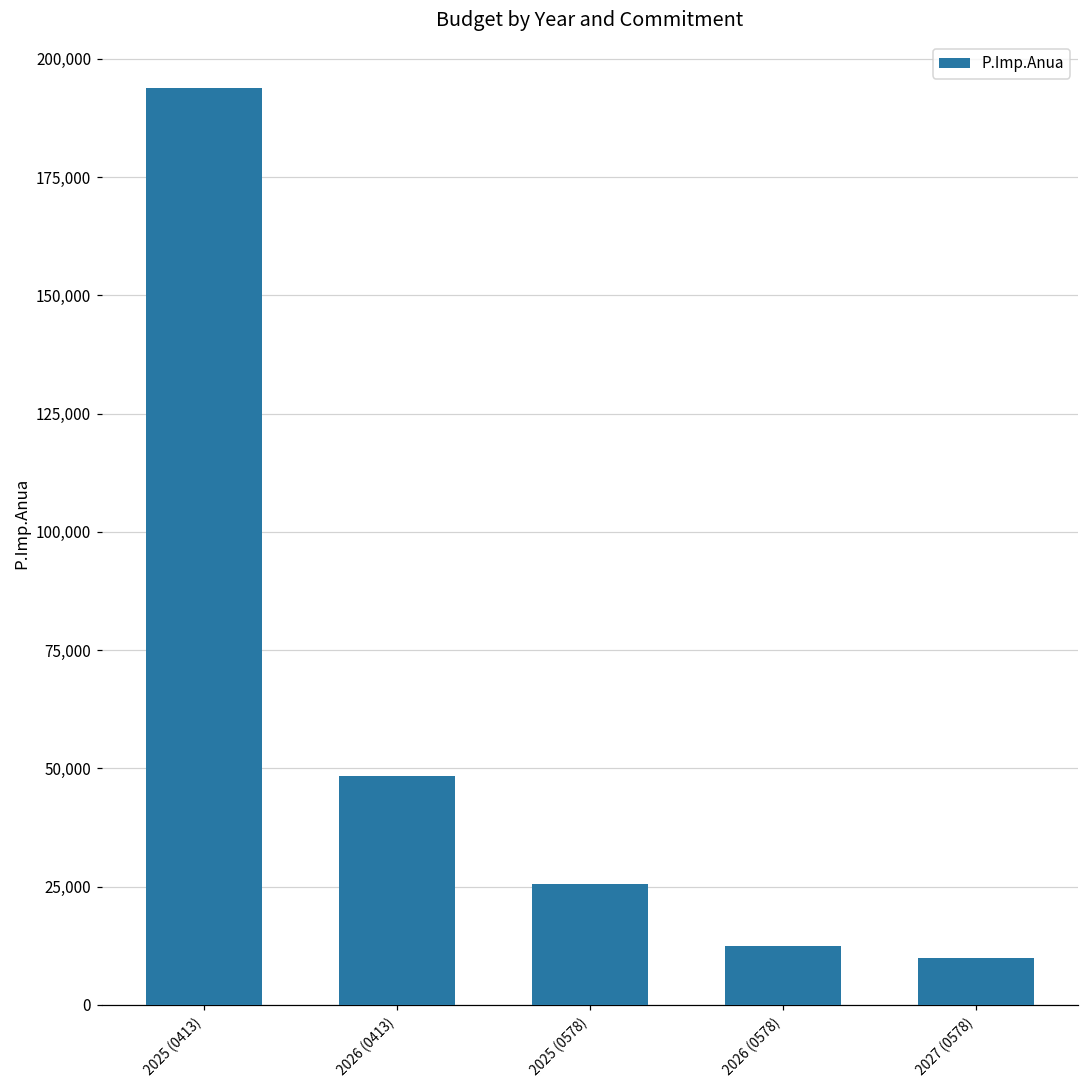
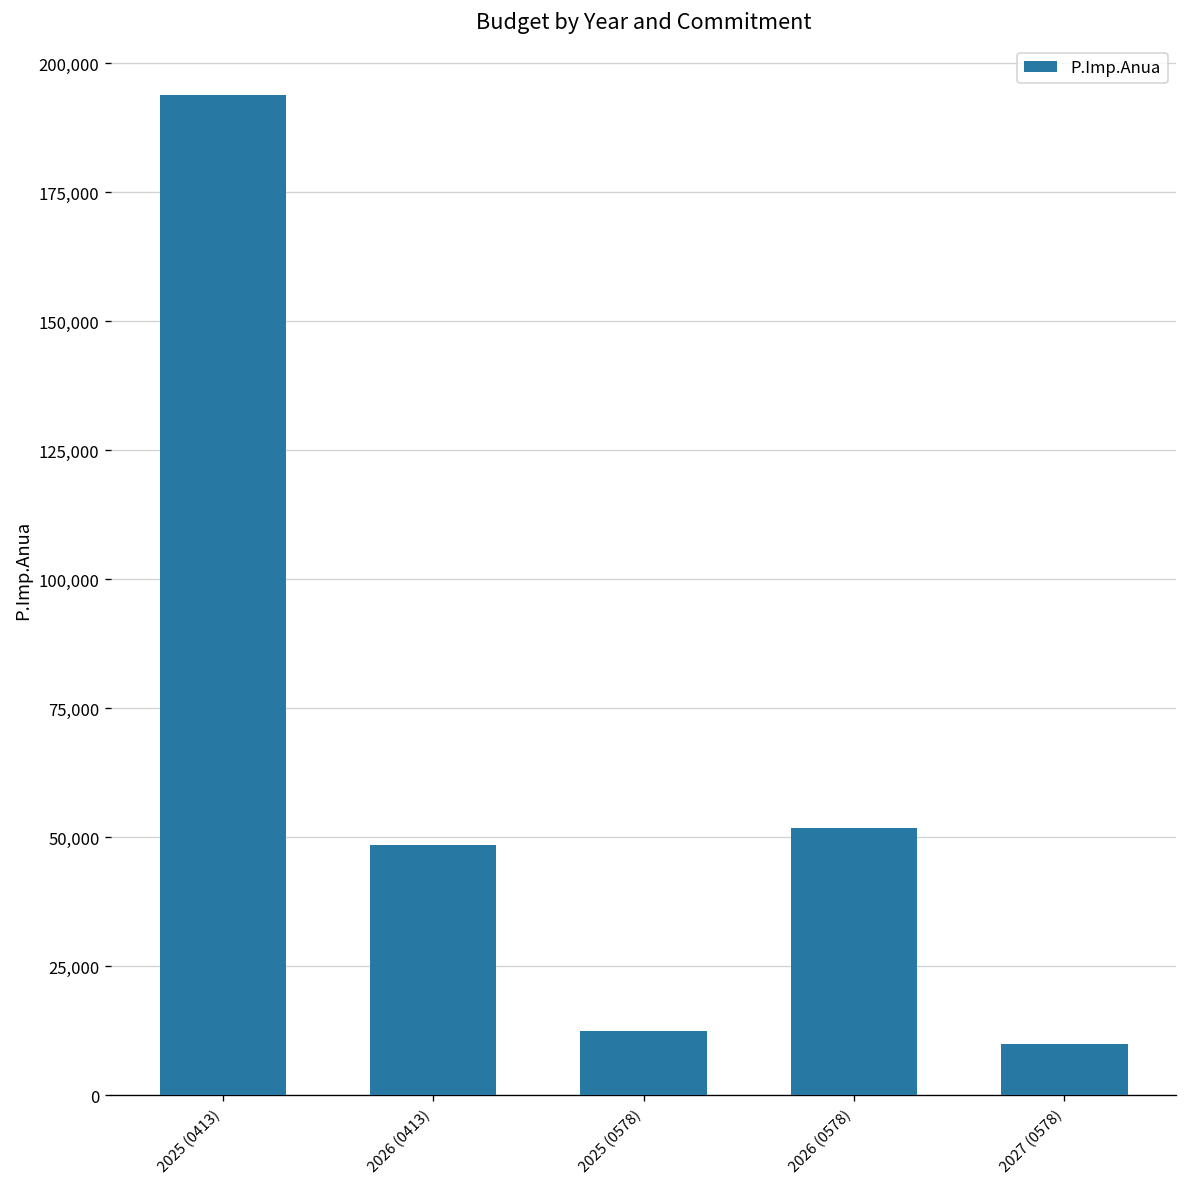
  {
    "2025 (0413)": "194,000",
    "2026 (0413)": "48,000",
-   "2025 (0578)": "26,000",
-   "2026 (0578)": "12,000",
+   "2025 (0578)": "12,000",
+   "2026 (0578)": "52,000",
    "2027 (0578)": "10,000"
  }
